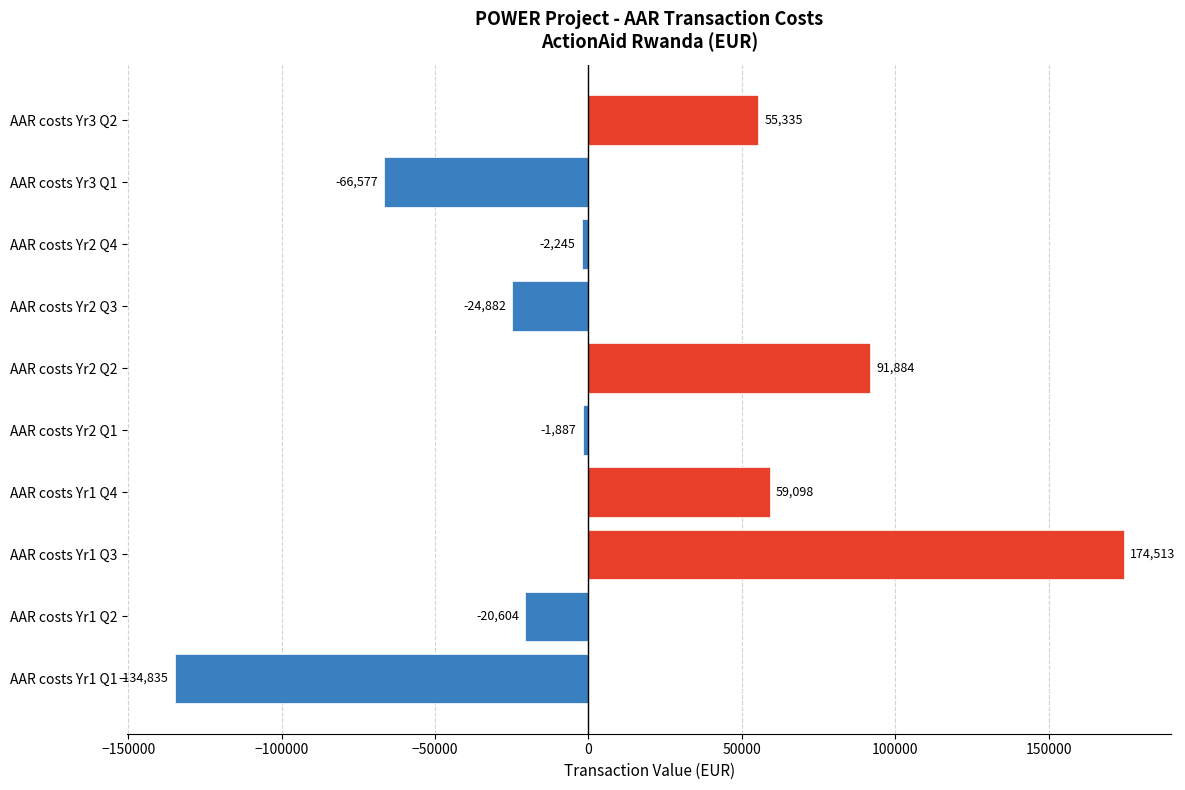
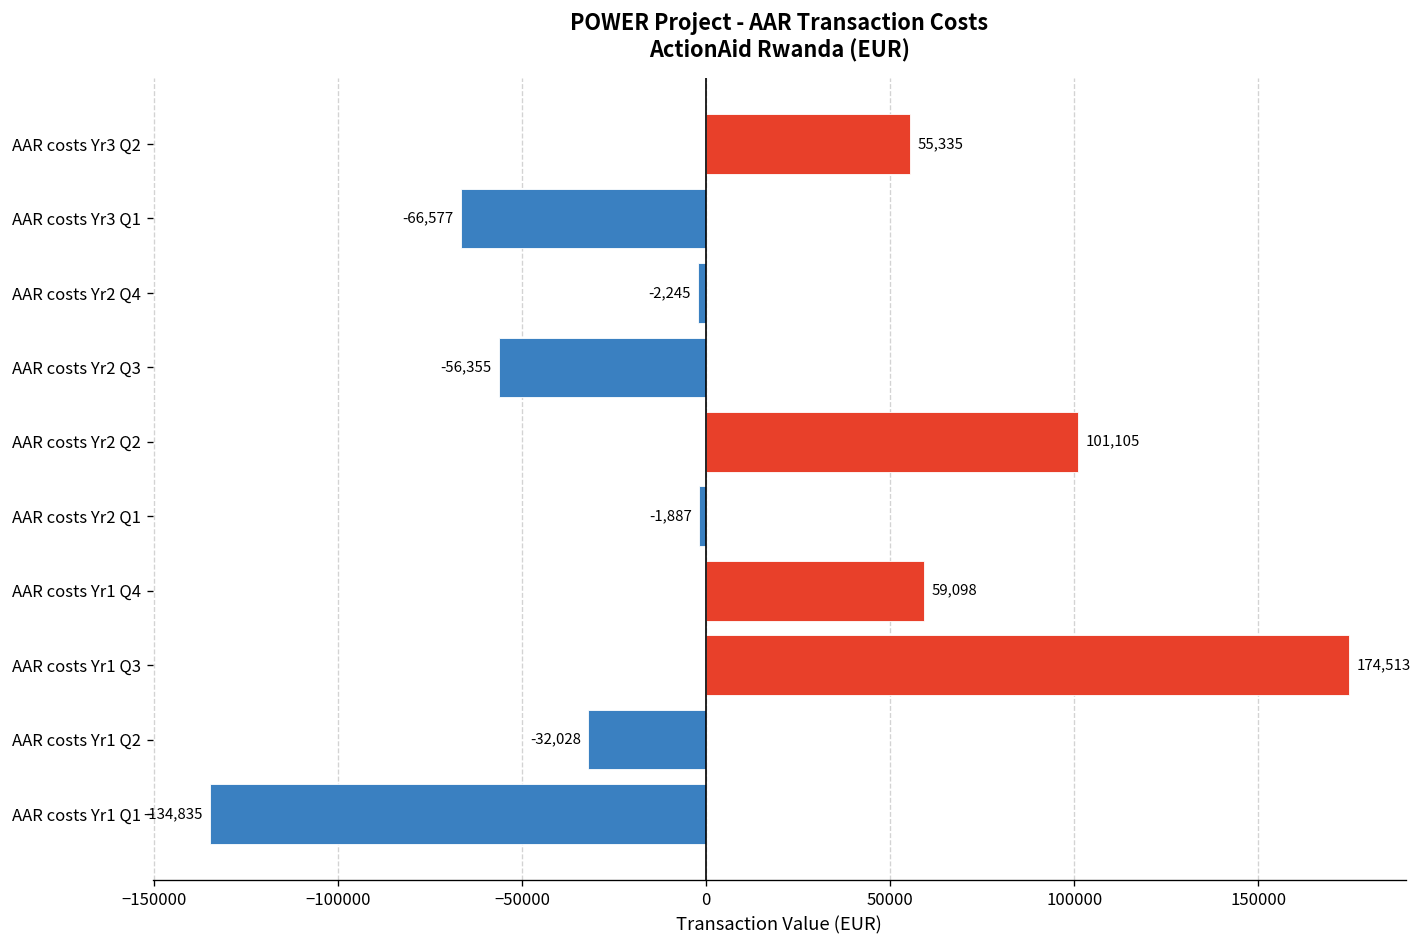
  {
    "AAR costs Yr3 Q2": "55,335",
    "AAR costs Yr3 Q1": "-66,577",
    "AAR costs Yr2 Q4": "-2,245",
-   "AAR costs Yr2 Q3": "-24,882",
-   "AAR costs Yr2 Q2": "91,884",
+   "AAR costs Yr2 Q3": "-56,355",
+   "AAR costs Yr2 Q2": "101,105",
    "AAR costs Yr2 Q1": "-1,887",
    "AAR costs Yr1 Q4": "59,098",
    "AAR costs Yr1 Q3": "174,513",
-   "AAR costs Yr1 Q2": "-20,604",
+   "AAR costs Yr1 Q2": "-32,028",
    "AAR costs Yr1 Q1": "-134,835"
  }
